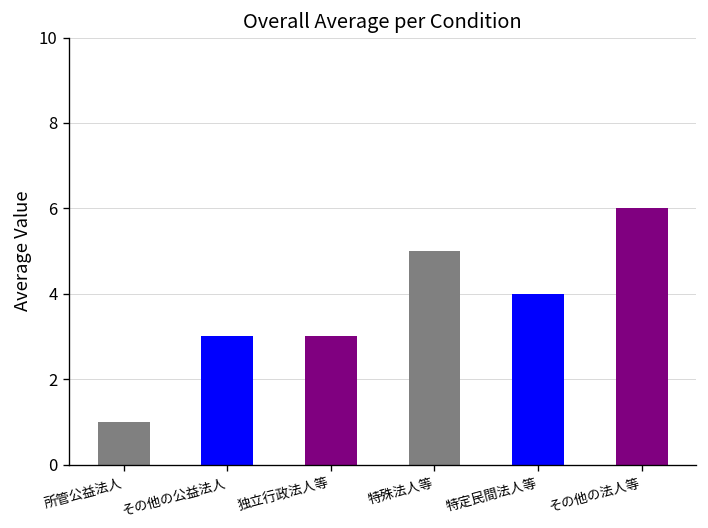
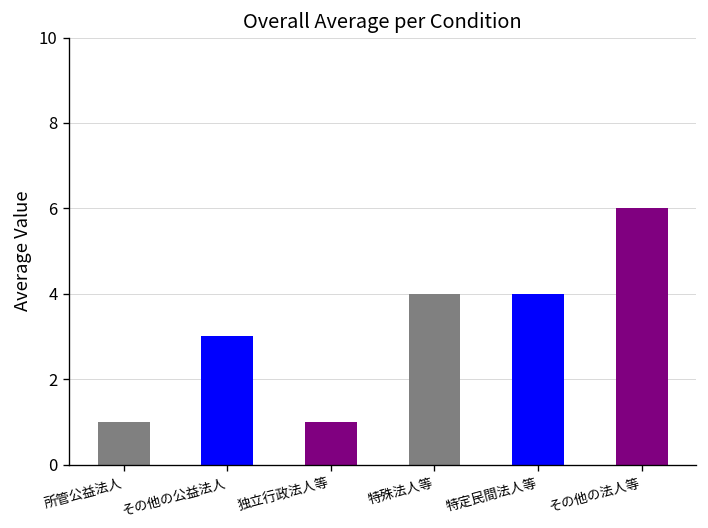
  {
    "所管公益法人": 1,
    "その他の公益法人": 3,
-   "独立行政法人等": 3,
-   "特殊法人等": 5,
+   "独立行政法人等": 1,
+   "特殊法人等": 4,
    "特定民間法人等": 4,
    "その他の法人等": 6
  }
